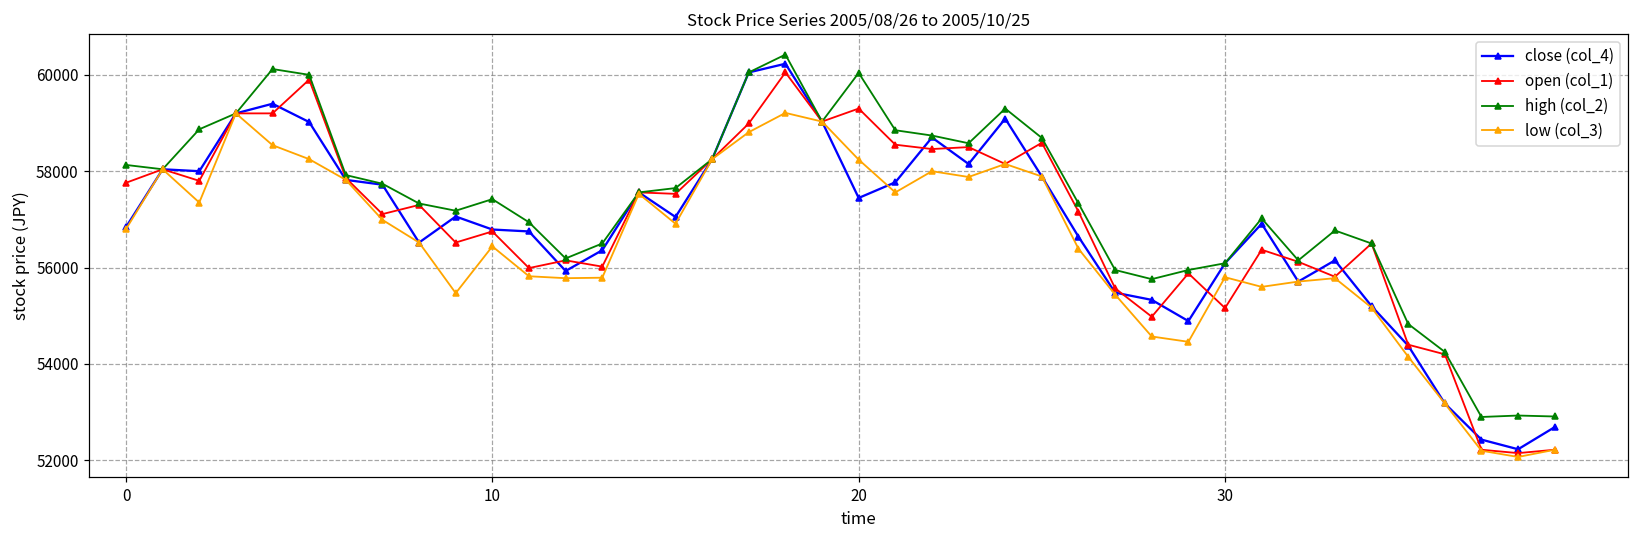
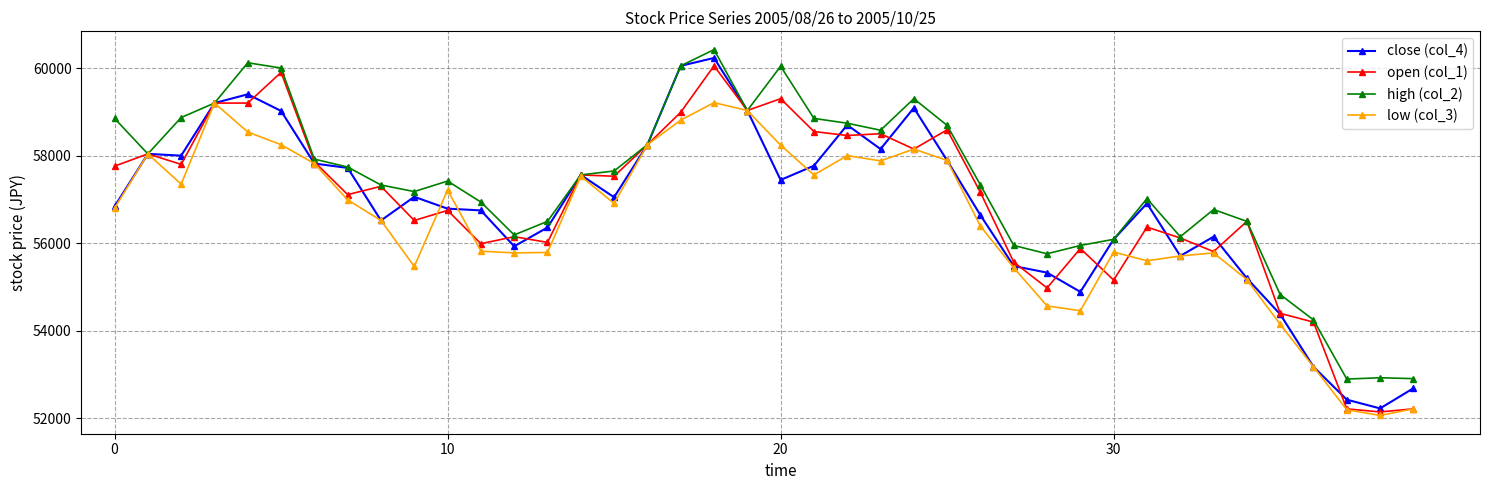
  {
    "close (col_4)": {
      "20": 57400
    },
    "open (col_1)": {
      "0": 57800,
      "20": 59300,
      "30": 55200
    },
    "high (col_2)": {
-     "0": 58100,
+     "0": 58800,
      "10": 57400,
      "20": 60000
    },
    "low (col_3)": {
-     "10": 56400,
+     "10": 57200,
      "20": 58200,
      "30": 55800
    }
  }
